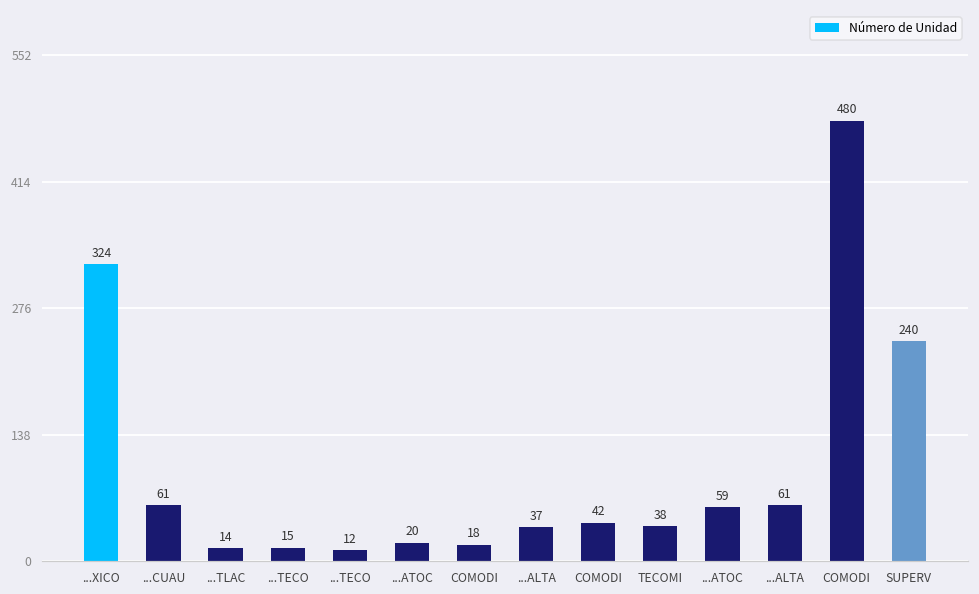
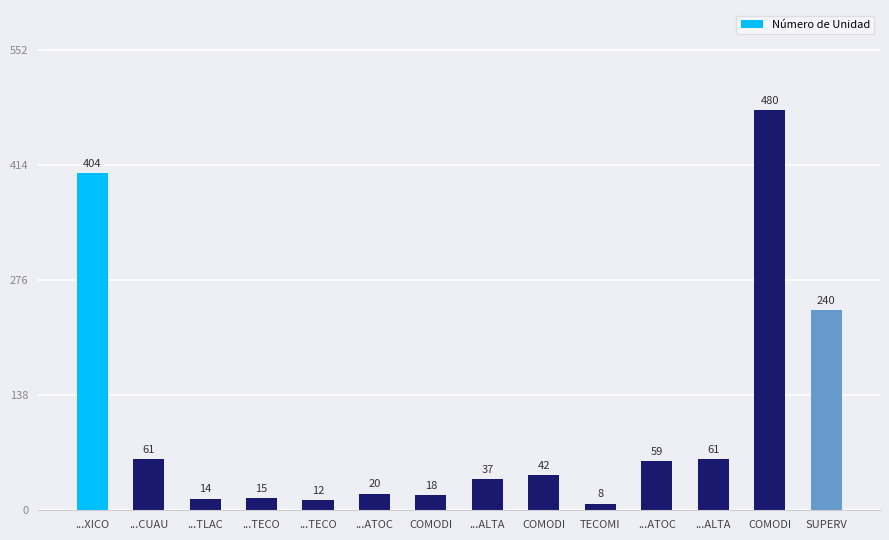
  {
-   "...XICO": 324,
+   "...XICO": 404,
    "...CUAU": 61,
    "...TLAC": 14,
-   "TECOMI": 38,
+   "TECOMI": 8,
    "SUPERV": 240
  }
